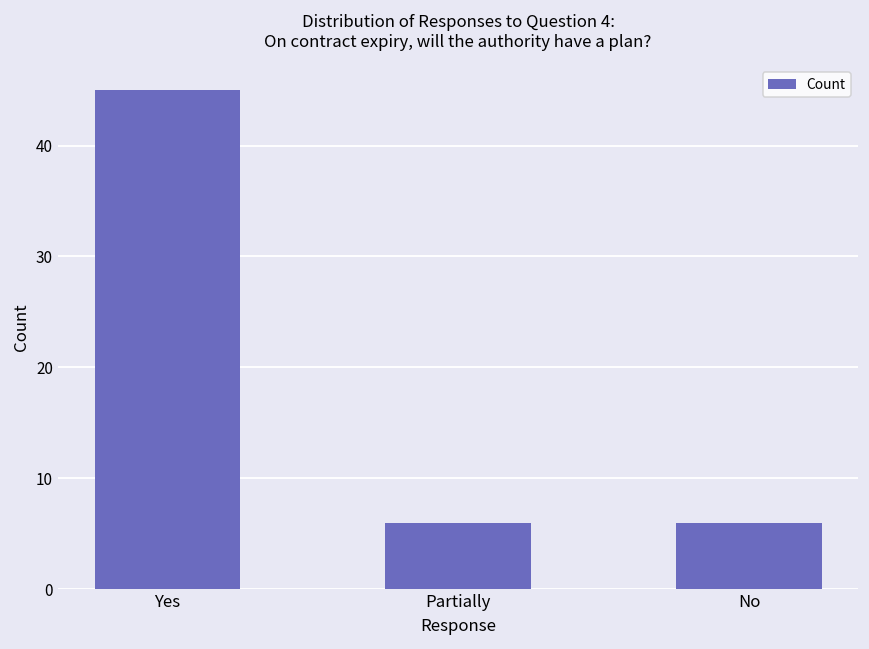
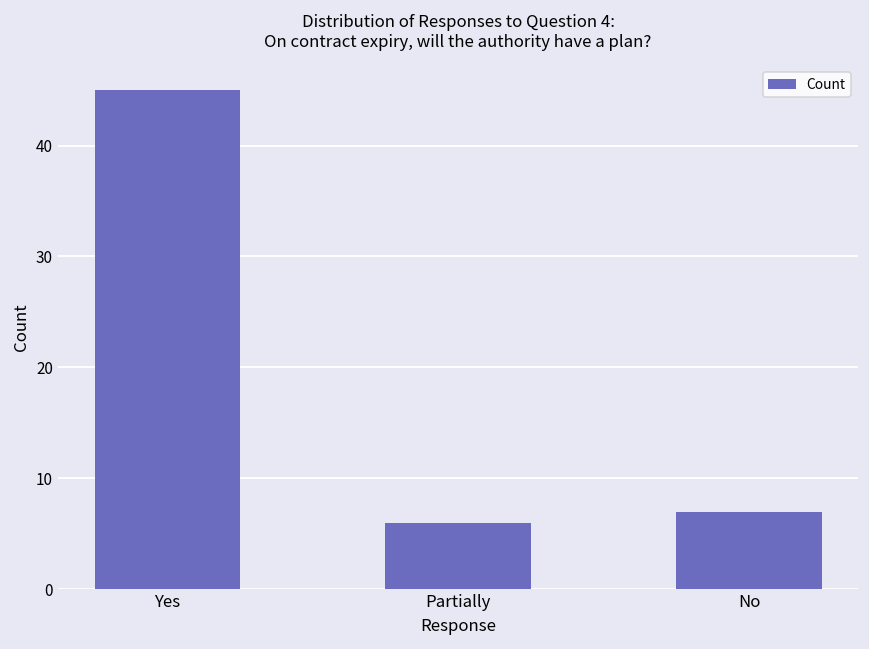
  {
    "Yes": 45,
    "Partially": 6,
-   "No": 6
+   "No": 7
  }
